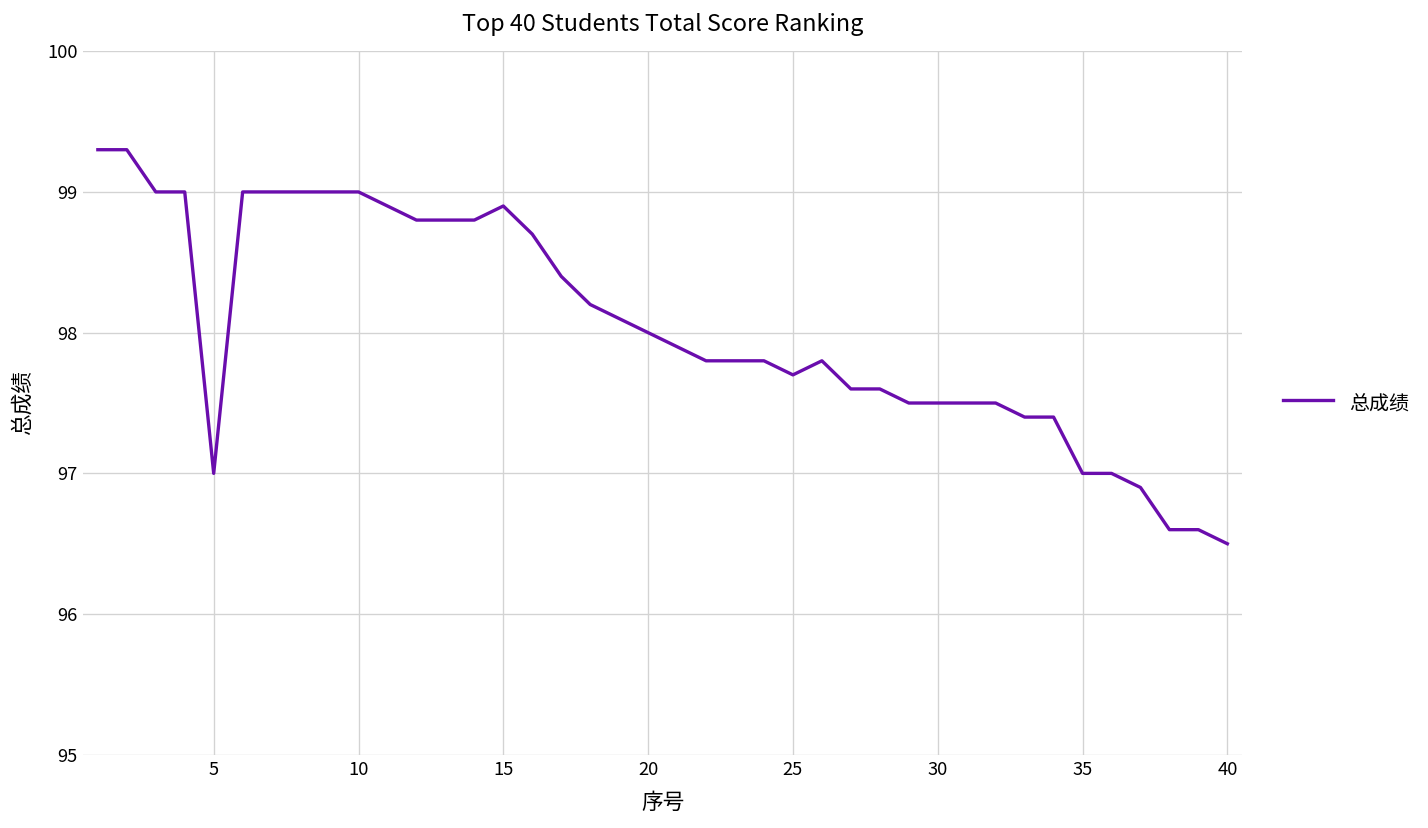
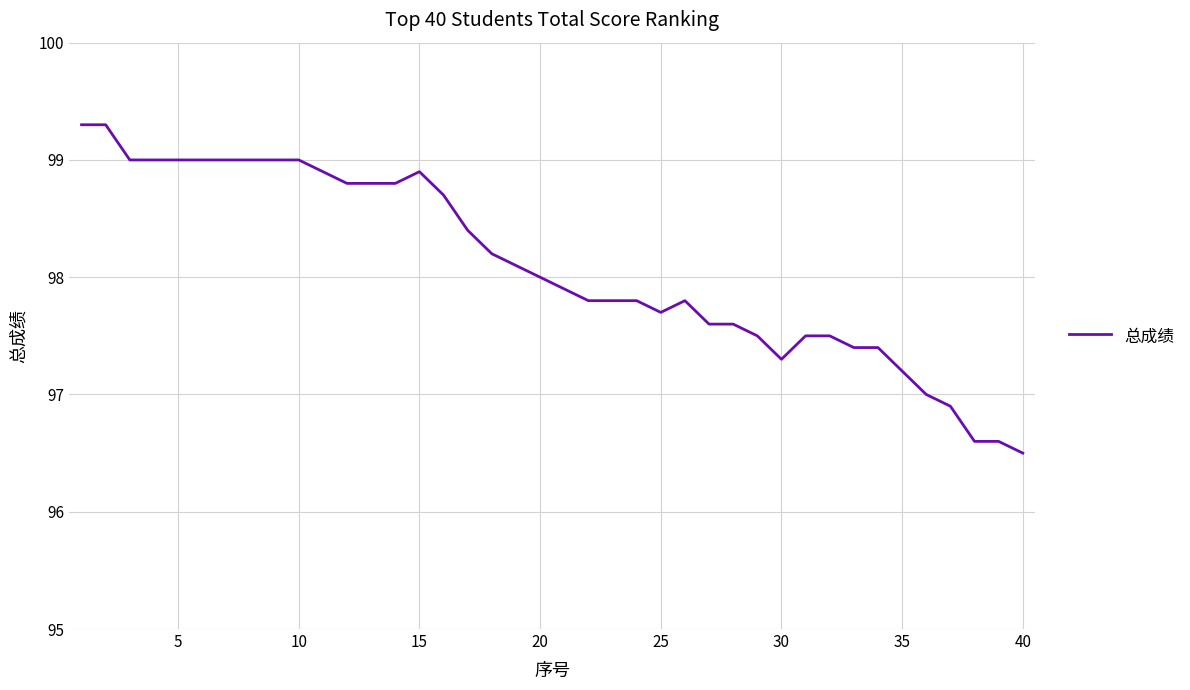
  {
-   "5": 97,
+   "5": 99,
    "10": 99.0,
    "15": 98.9,
    "20": 98.0,
    "25": 97.7,
-   "30": 97.5,
-   "35": 97.0,
+   "30": 97.3,
+   "35": 97.2,
    "40": 96.5
  }
